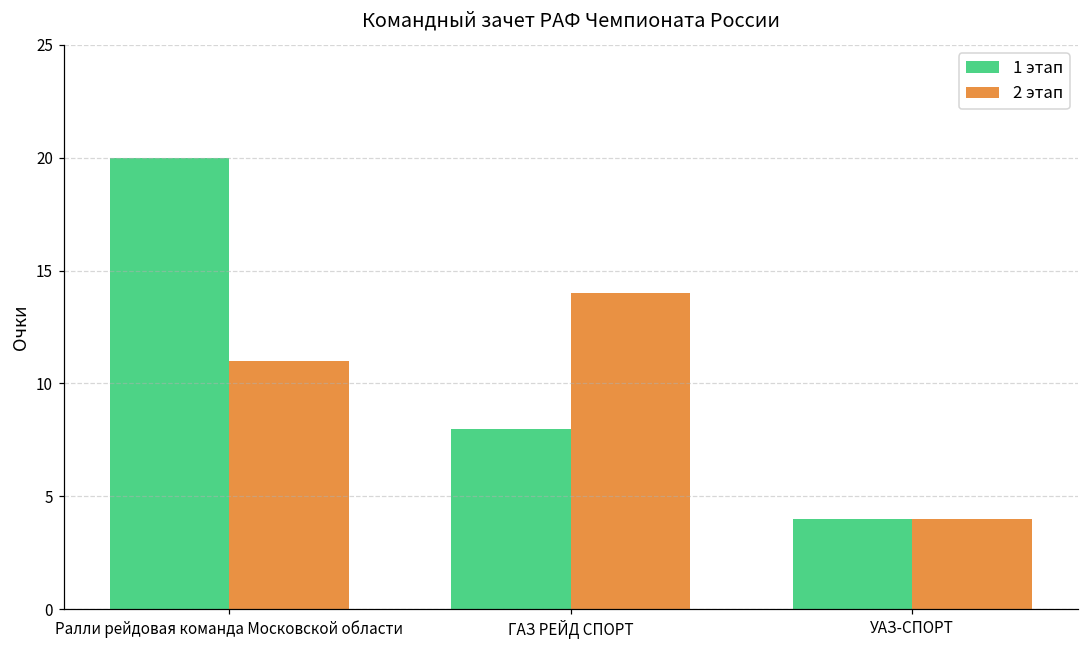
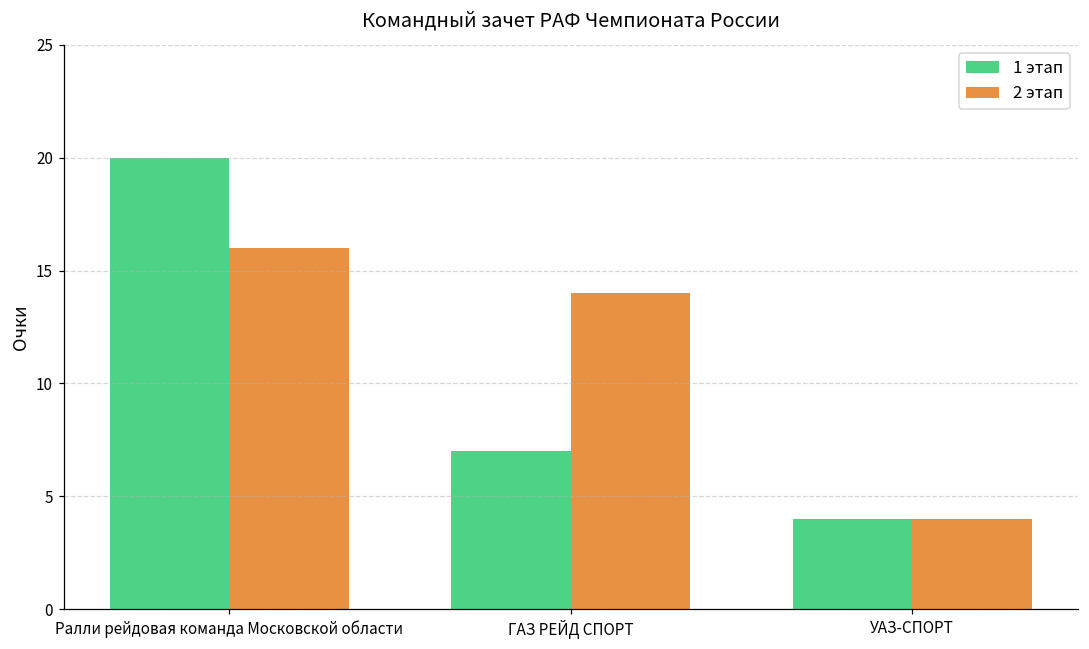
  {
    "1 этап": {
      "Ралли рейдовая команда Московской области": 20,
-     "ГАЗ РЕЙД СПОРТ": 8,
+     "ГАЗ РЕЙД СПОРТ": 7,
      "УАЗ-СПОРТ": 4
    },
    "2 этап": {
-     "Ралли рейдовая команда Московской области": 11,
+     "Ралли рейдовая команда Московской области": 16,
      "ГАЗ РЕЙД СПОРТ": 14,
      "УАЗ-СПОРТ": 4
    }
  }
